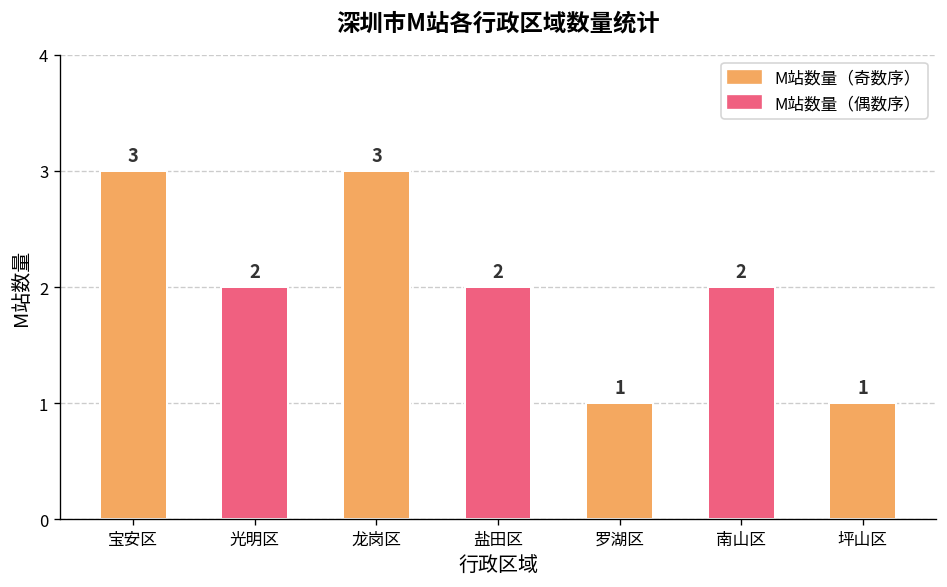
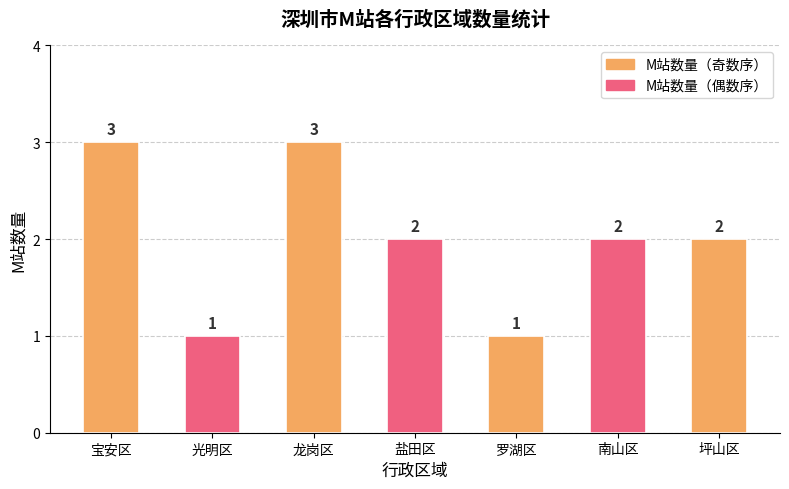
  {
    "宝安区": 3,
-   "光明区": 2,
+   "光明区": 1,
    "龙岗区": 3,
    "盐田区": 2,
    "罗湖区": 1,
    "南山区": 2,
-   "坪山区": 1
+   "坪山区": 2
  }
